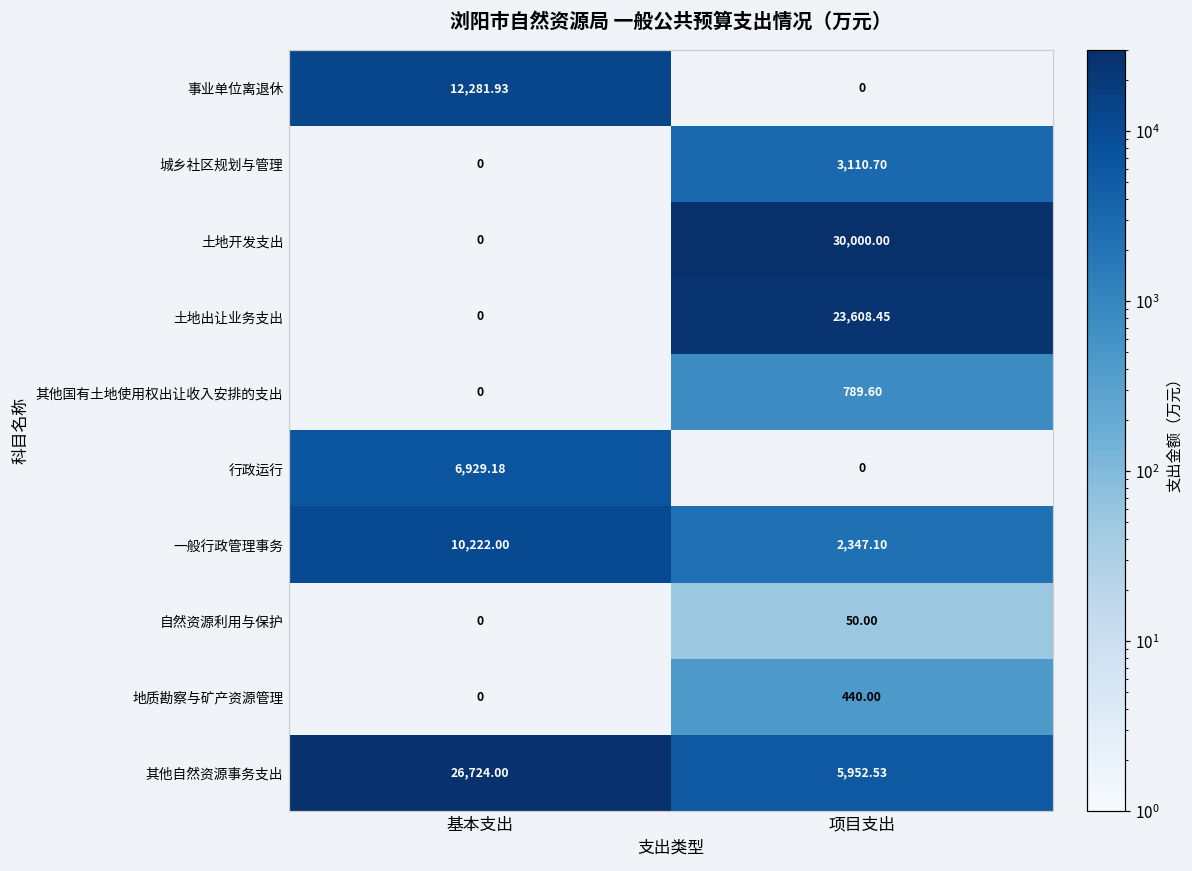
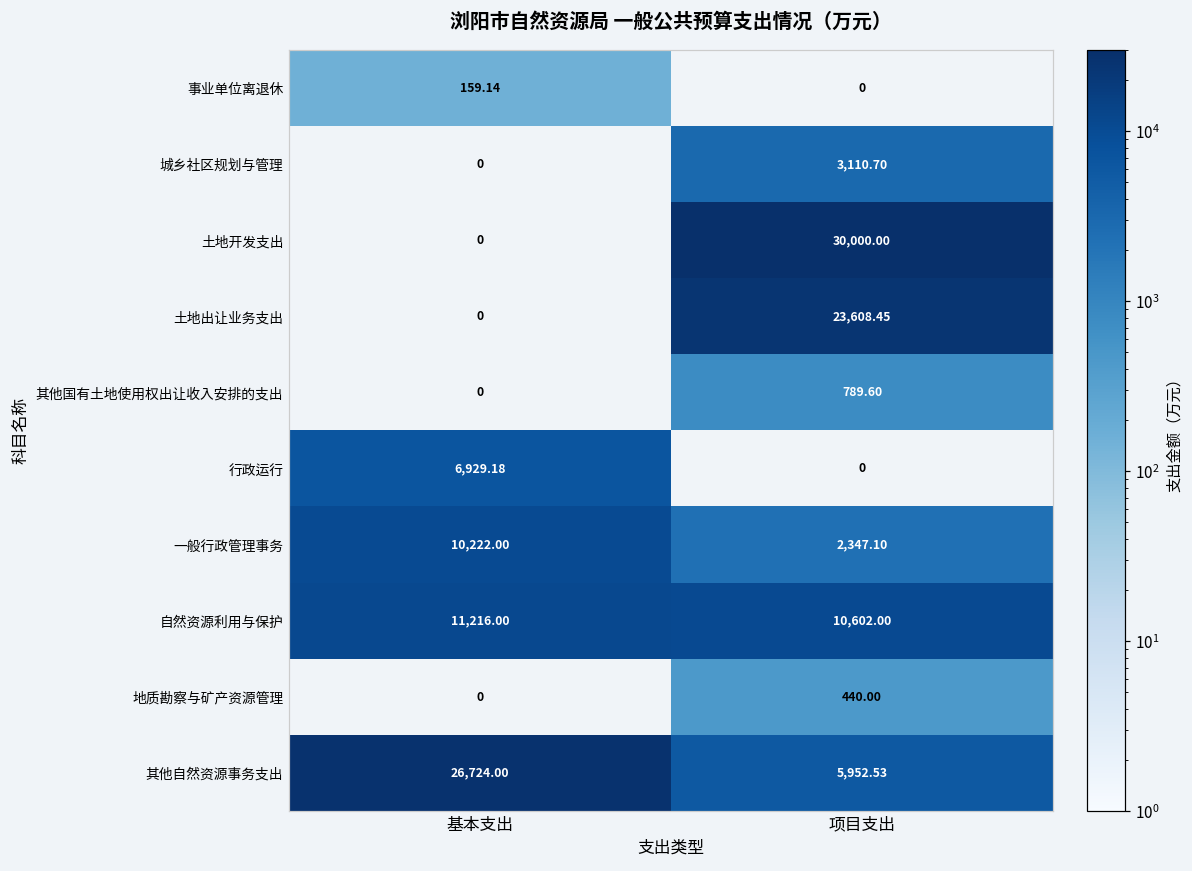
  {
    "事业单位离退休": {
-     "基本支出": "12,281.93",
+     "基本支出": "159.14",
      "项目支出": "0"
    },
    "城乡社区规划与管理": {
      "基本支出": "0",
      "项目支出": "3,110.70"
    },
    "土地开发支出": {
      "基本支出": "0",
      "项目支出": "30,000.00"
    },
    "土地出让业务支出": {
      "基本支出": "0",
      "项目支出": "23,608.45"
    },
    "其他国有土地使用权出让收入安排的支出": {
      "基本支出": "0",
      "项目支出": "789.60"
    },
    "行政运行": {
      "基本支出": "6,929.18",
      "项目支出": "0"
    },
    "一般行政管理事务": {
      "基本支出": "10,222.00",
      "项目支出": "2,347.10"
    },
    "自然资源利用与保护": {
-     "基本支出": "0",
-     "项目支出": "50.00"
+     "基本支出": "11,216.00",
+     "项目支出": "10,602.00"
    },
    "地质勘察与矿产资源管理": {
      "基本支出": "0",
      "项目支出": "440.00"
    },
    "其他自然资源事务支出": {
      "基本支出": "26,724.00",
      "项目支出": "5,952.53"
    }
  }
